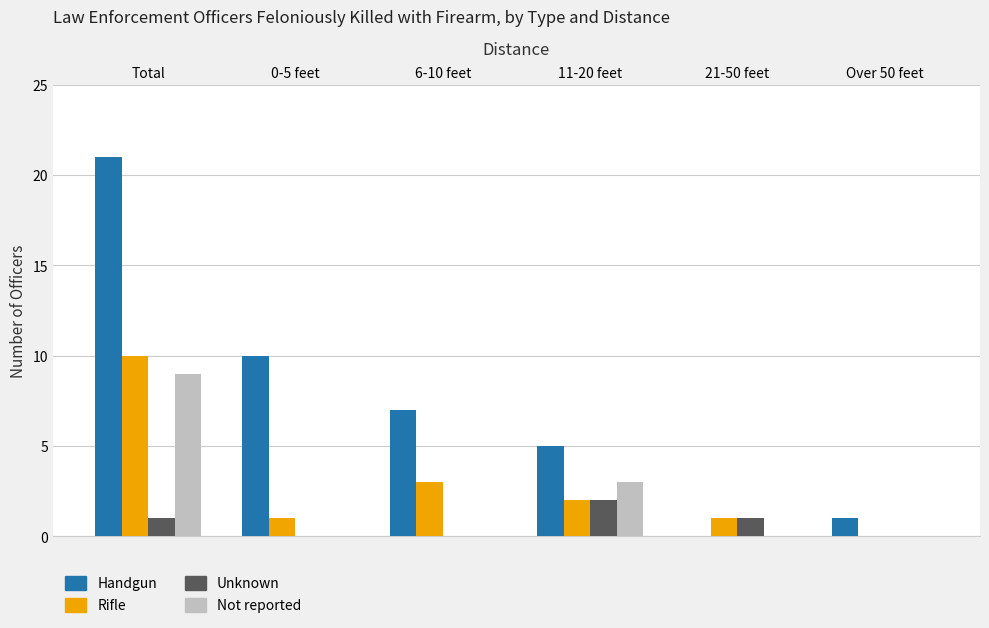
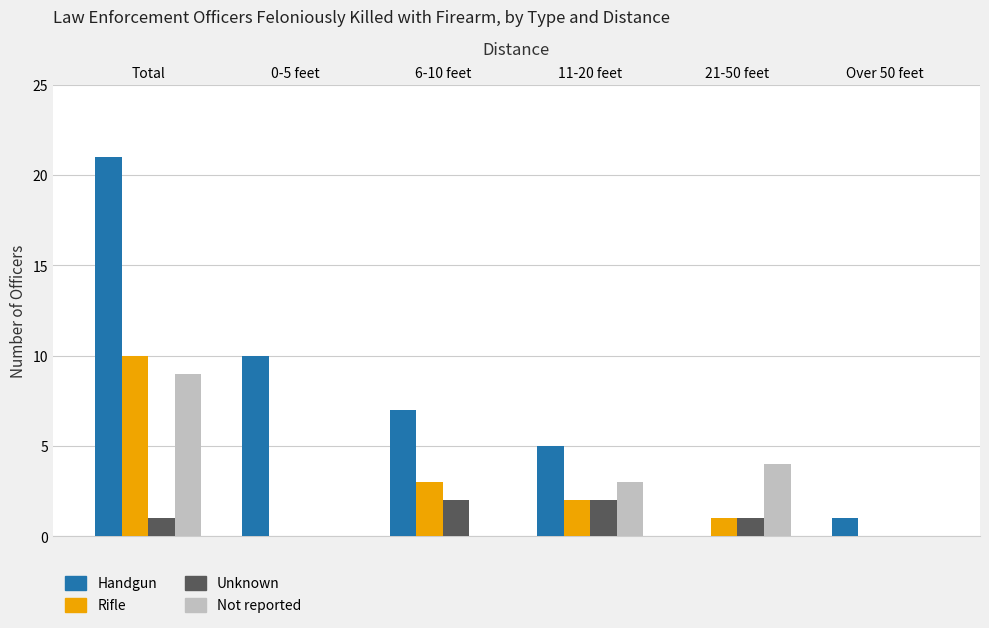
  {
    "Handgun": {
      "Total": 21,
      "0-5 feet": 10,
      "6-10 feet": 7,
      "11-20 feet": 5,
      "21-50 feet": 0,
      "Over 50 feet": 1
    },
    "Rifle": {
      "Total": 10,
-     "0-5 feet": 1,
+     "0-5 feet": 0,
      "6-10 feet": 3,
      "11-20 feet": 2,
      "21-50 feet": 1,
      "Over 50 feet": 0
    },
    "Unknown": {
      "Total": 1,
      "0-5 feet": 0,
-     "6-10 feet": 0,
+     "6-10 feet": 2,
      "11-20 feet": 2,
      "21-50 feet": 1,
      "Over 50 feet": 0
    },
    "Not reported": {
      "Total": 9,
      "0-5 feet": 0,
      "6-10 feet": 0,
      "11-20 feet": 3,
-     "21-50 feet": 0,
+     "21-50 feet": 4,
      "Over 50 feet": 0
    }
  }
